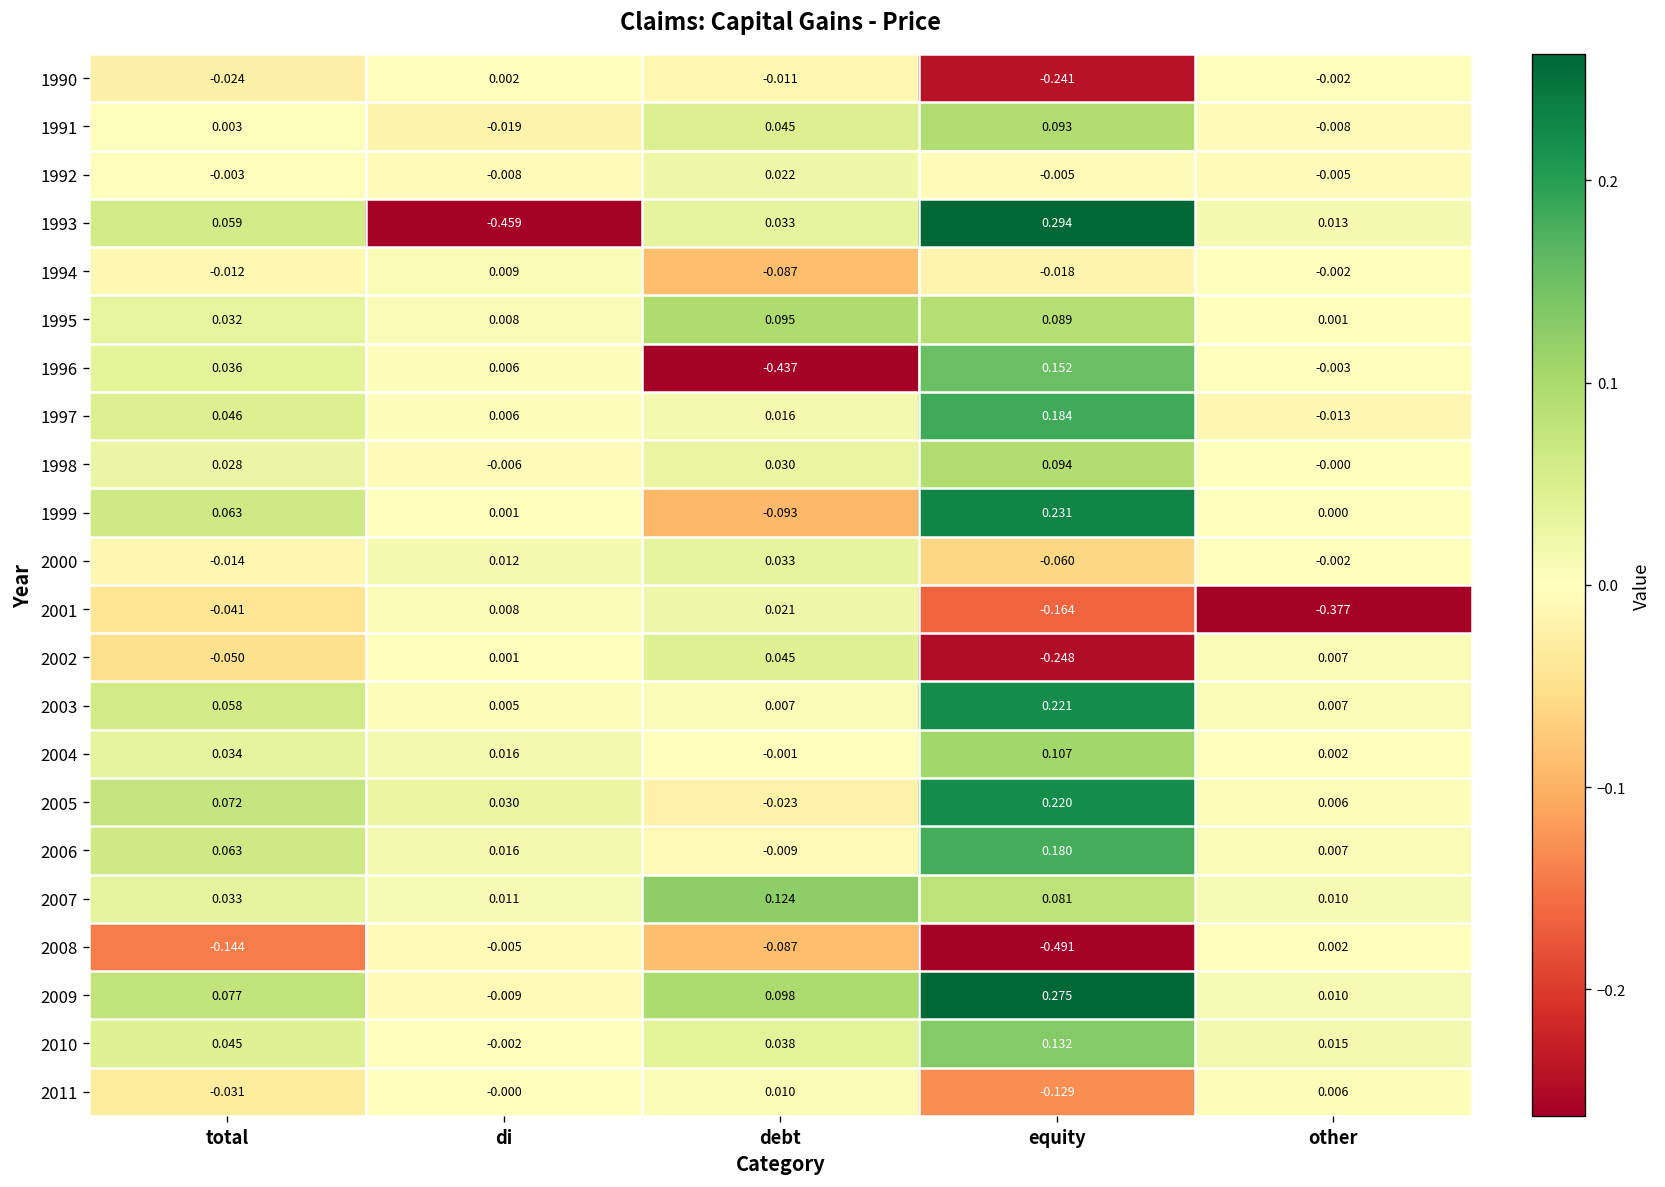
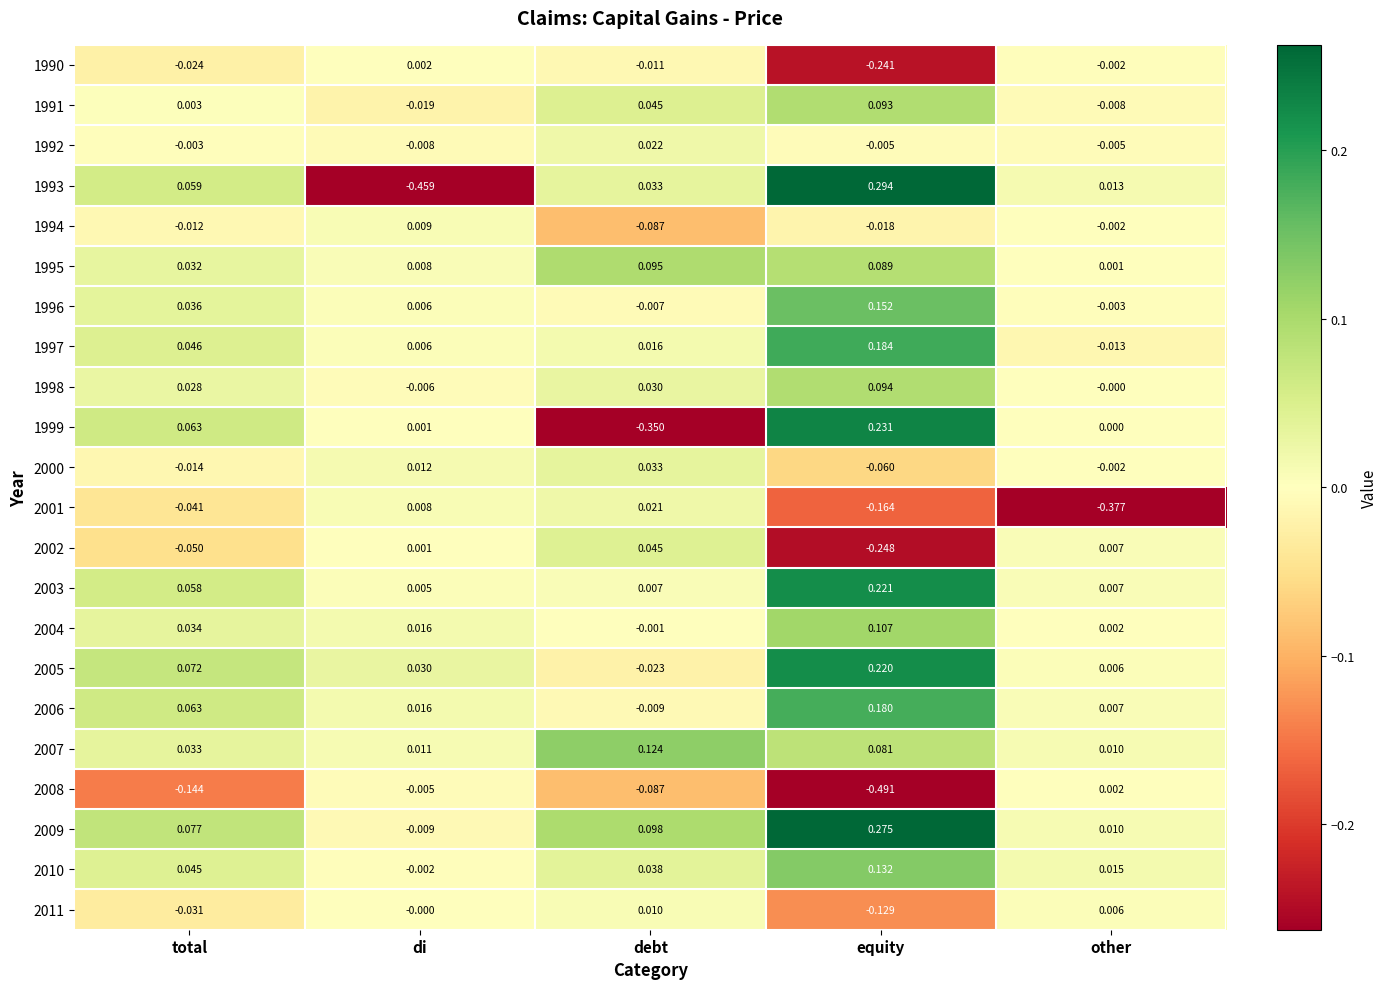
  {
    "1990": {
      "total": -0.024,
      "di": 0.002,
      "debt": -0.011,
      "equity": -0.241,
      "other": -0.002
    },
    "1991": {
      "total": 0.003,
      "di": -0.019,
      "debt": 0.045,
      "equity": 0.093,
      "other": -0.008
    },
    "1992": {
      "total": -0.003,
      "di": -0.008,
      "debt": 0.022,
      "equity": -0.005,
      "other": -0.005
    },
    "1993": {
      "total": 0.059,
      "di": -0.459,
      "debt": 0.033,
      "equity": 0.294,
      "other": 0.013
    },
    "1994": {
      "total": -0.012,
      "di": 0.009,
      "debt": -0.087,
      "equity": -0.018,
      "other": -0.002
    },
    "1995": {
      "total": 0.032,
      "di": 0.008,
      "debt": 0.095,
      "equity": 0.089,
      "other": 0.001
    },
    "1996": {
      "total": 0.036,
      "di": 0.006,
-     "debt": -0.437,
+     "debt": -0.007,
      "equity": 0.152,
      "other": -0.003
    },
    "1997": {
      "total": 0.046,
      "di": 0.006,
      "debt": 0.016,
      "equity": 0.184,
      "other": -0.013
    },
    "1998": {
      "total": 0.028,
      "di": -0.006,
      "debt": 0.030,
      "equity": 0.094,
      "other": -0.000
    },
    "1999": {
      "total": 0.063,
      "di": 0.001,
-     "debt": -0.093,
+     "debt": -0.350,
      "equity": 0.231,
      "other": 0.000
    },
    "2000": {
      "total": -0.014,
      "di": 0.012,
      "debt": 0.033,
      "equity": -0.060,
      "other": -0.002
    },
    "2001": {
      "total": -0.041,
      "di": 0.008,
      "debt": 0.021,
      "equity": -0.164,
      "other": -0.377
    },
    "2002": {
      "total": -0.050,
      "di": 0.001,
      "debt": 0.045,
      "equity": -0.248,
      "other": 0.007
    },
    "2003": {
      "total": 0.058,
      "di": 0.005,
      "debt": 0.007,
      "equity": 0.221,
      "other": 0.007
    },
    "2004": {
      "total": 0.034,
      "di": 0.016,
      "debt": -0.001,
      "equity": 0.107,
      "other": 0.002
    },
    "2005": {
      "total": 0.072,
      "di": 0.030,
      "debt": -0.023,
      "equity": 0.220,
      "other": 0.006
    },
    "2006": {
      "total": 0.063,
      "di": 0.016,
      "debt": -0.009,
      "equity": 0.180,
      "other": 0.007
    },
    "2007": {
      "total": 0.033,
      "di": 0.011,
      "debt": 0.124,
      "equity": 0.081,
      "other": 0.010
    },
    "2008": {
      "total": -0.144,
      "di": -0.005,
      "debt": -0.087,
      "equity": -0.491,
      "other": 0.002
    },
    "2009": {
      "total": 0.077,
      "di": -0.009,
      "debt": 0.098,
      "equity": 0.275,
      "other": 0.010
    },
    "2010": {
      "total": 0.045,
      "di": -0.002,
      "debt": 0.038,
      "equity": 0.132,
      "other": 0.015
    },
    "2011": {
      "total": -0.031,
      "di": -0.000,
      "debt": 0.010,
      "equity": -0.129,
      "other": 0.006
    }
  }
